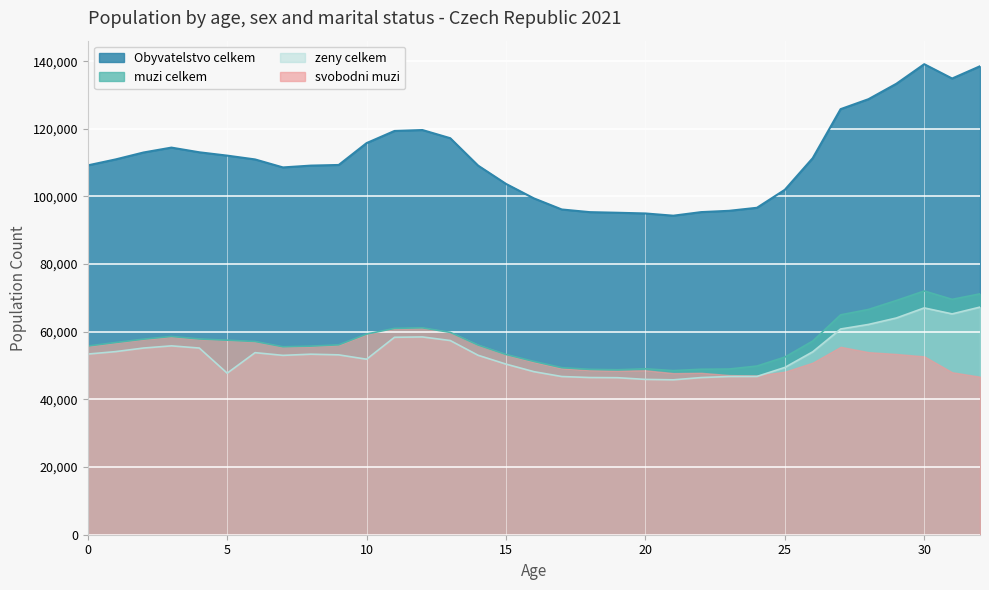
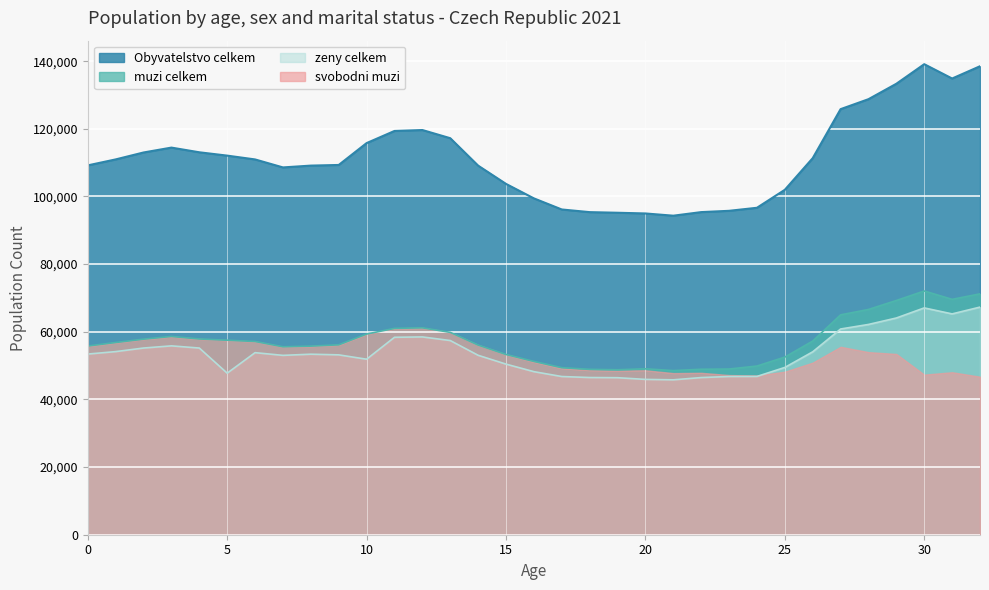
  {
    "zeny celkem": {
      "0": "53,000",
      "5": "48,000",
      "10": "52,000",
      "15": "50,000",
      "20": "46,000",
      "25": "49,000",
      "30": "67,000"
    },
    "svobodni muzi": {
      "25": "48,000",
-     "30": "53,000"
+     "30": "47,000"
    }
  }
